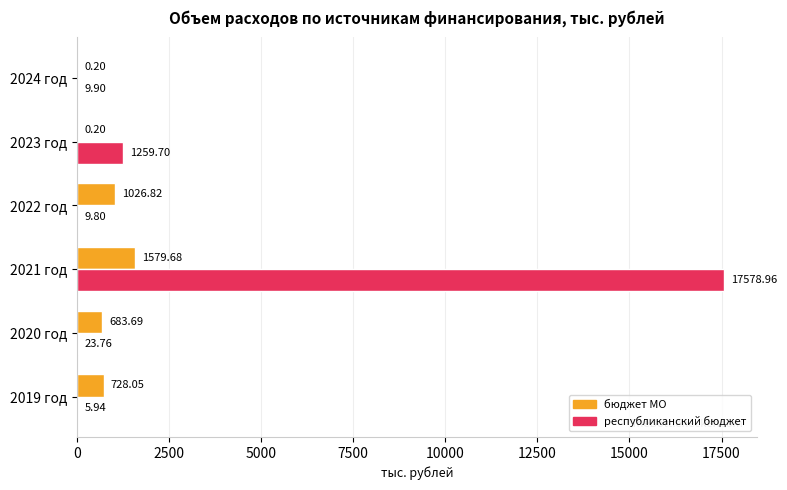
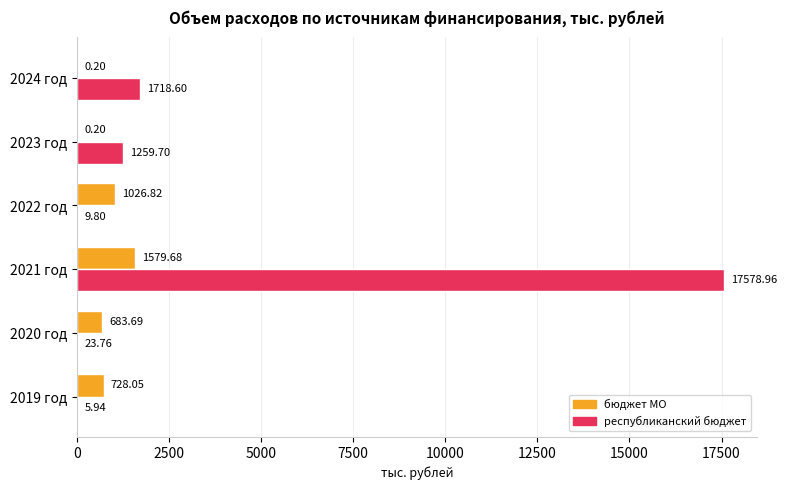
  {
    "бюджет МО": {
      "2024 год": 0.20,
      "2023 год": 0.20,
      "2022 год": 1026.82,
      "2021 год": 1579.68,
      "2020 год": 683.69,
      "2019 год": 728.05
    },
    "республиканский бюджет": {
-     "2024 год": 9.90,
+     "2024 год": 1718.60,
      "2023 год": 1259.70,
      "2022 год": 9.80,
      "2021 год": 17578.96,
      "2020 год": 23.76,
      "2019 год": 5.94
    }
  }
